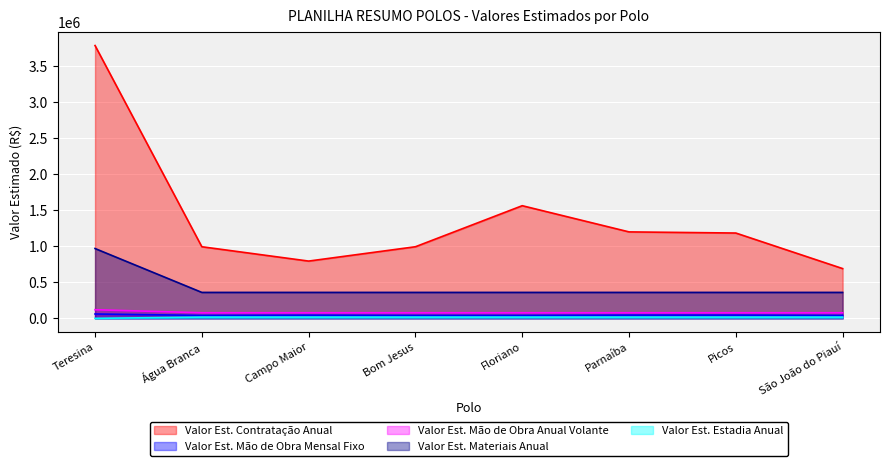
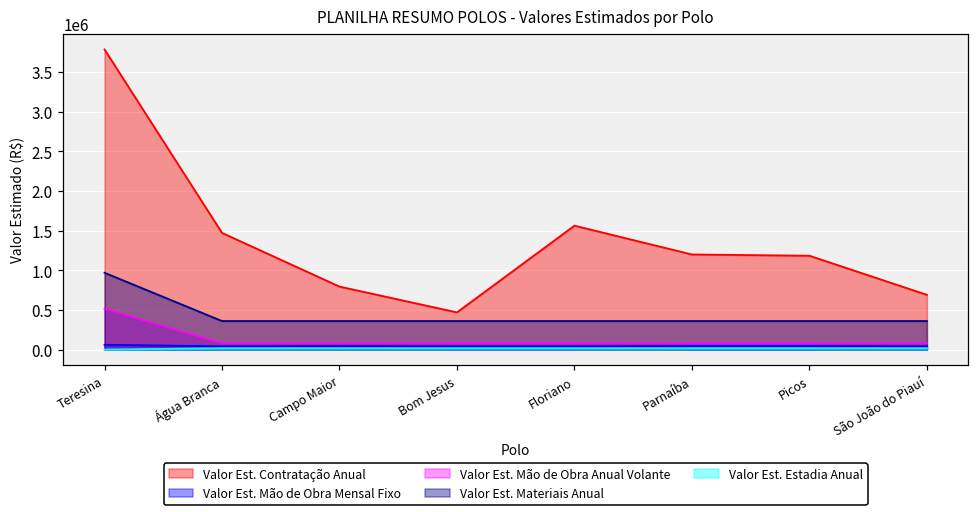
  {
    "Valor Est. Contratação Anual": {
      "Teresina": 3800000,
-     "Água Branca": 1000000,
+     "Água Branca": 1500000,
      "Campo Maior": 800000,
-     "Bom Jesus": 1000000,
+     "Bom Jesus": 500000,
      "Floriano": 1600000,
      "Parnaíba": 1200000,
      "Picos": 1200000,
      "São João do Piauí": 700000
    },
    "Valor Est. Mão de Obra Mensal Fixo": {
      "Teresina": 100000
    },
    "Valor Est. Mão de Obra Anual Volante": {
-     "Teresina": 100000,
+     "Teresina": 500000,
      "Água Branca": 100000,
      "Bom Jesus": 100000,
      "Floriano": 100000,
      "São João do Piauí": 100000
    },
    "Valor Est. Materiais Anual": {
      "Teresina": 1000000,
      "Água Branca": 400000,
      "Campo Maior": 400000,
      "Bom Jesus": 400000,
      "Floriano": 400000,
      "Parnaíba": 400000,
      "Picos": 400000,
      "São João do Piauí": 400000
    },
    "Valor Est. Estadia Anual": {
      "Teresina": 0
    }
  }
